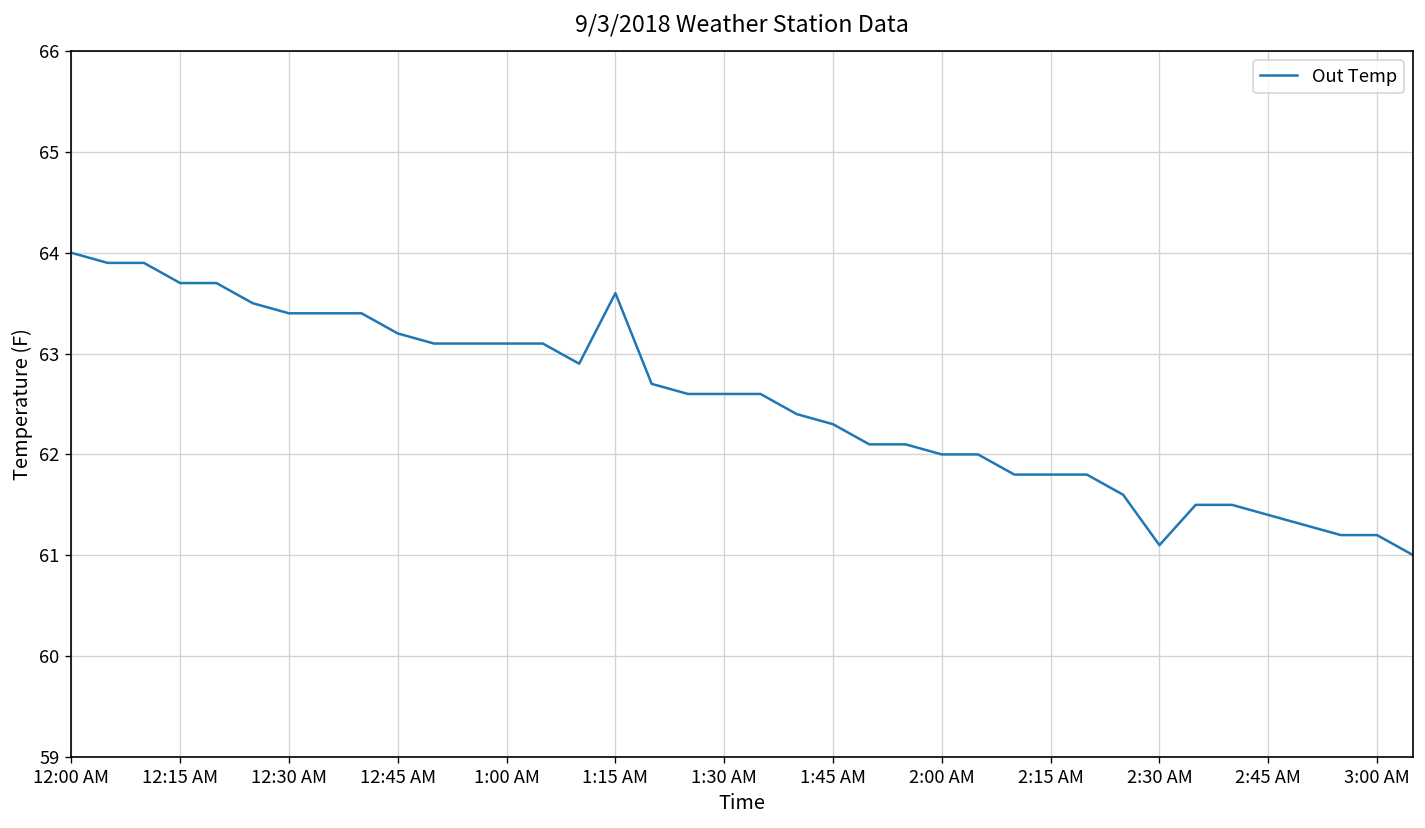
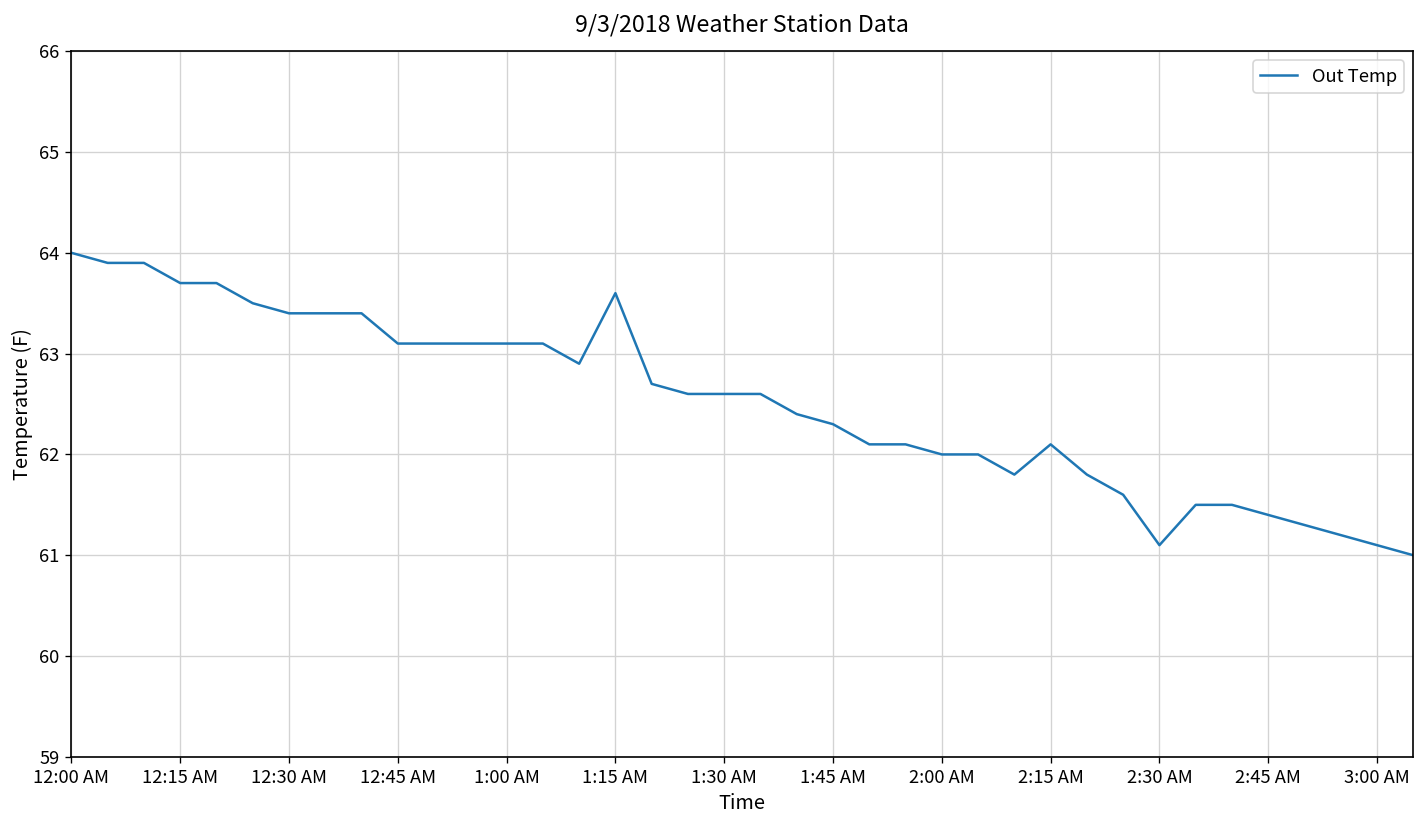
  {
    "12:00 AM": 64.0,
    "12:15 AM": 63.7,
    "12:30 AM": 63.4,
-   "12:45 AM": 63.2,
+   "12:45 AM": 63.1,
    "1:00 AM": 63.1,
    "1:15 AM": 63.6,
    "1:30 AM": 62.6,
    "1:45 AM": 62.3,
    "2:00 AM": 62.0,
-   "2:15 AM": 61.8,
+   "2:15 AM": 62.1,
    "2:30 AM": 61.1,
    "2:45 AM": 61.4,
-   "3:00 AM": 61.2
+   "3:00 AM": 61.1
  }
